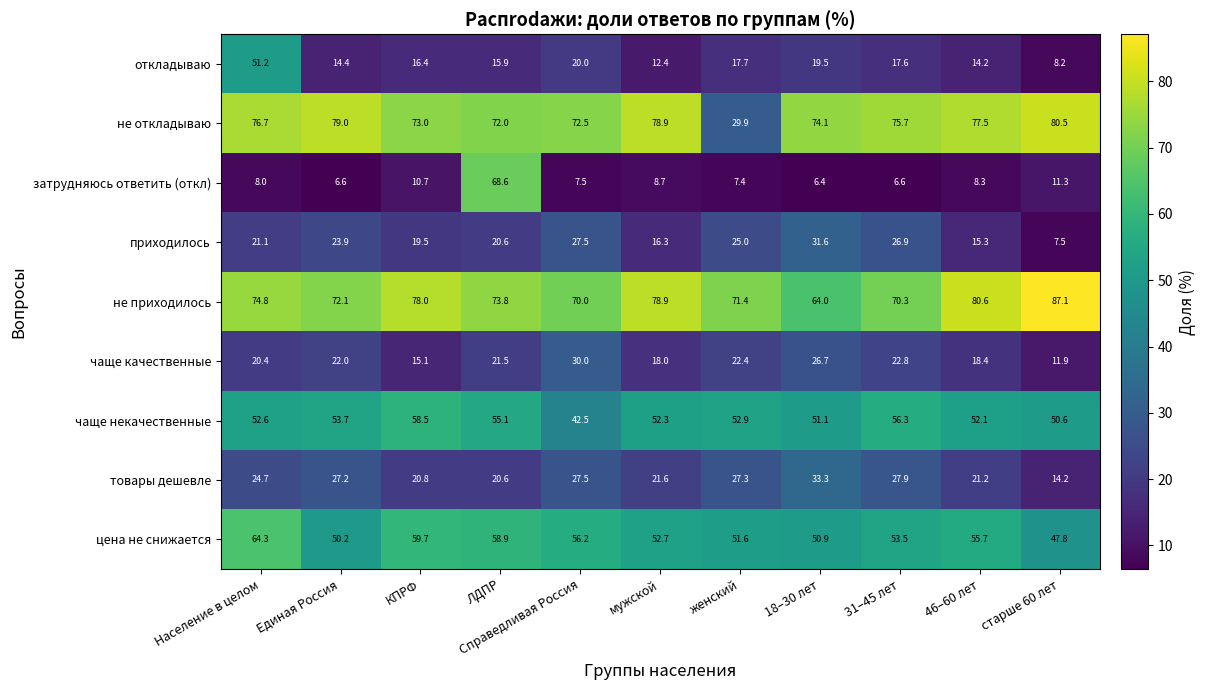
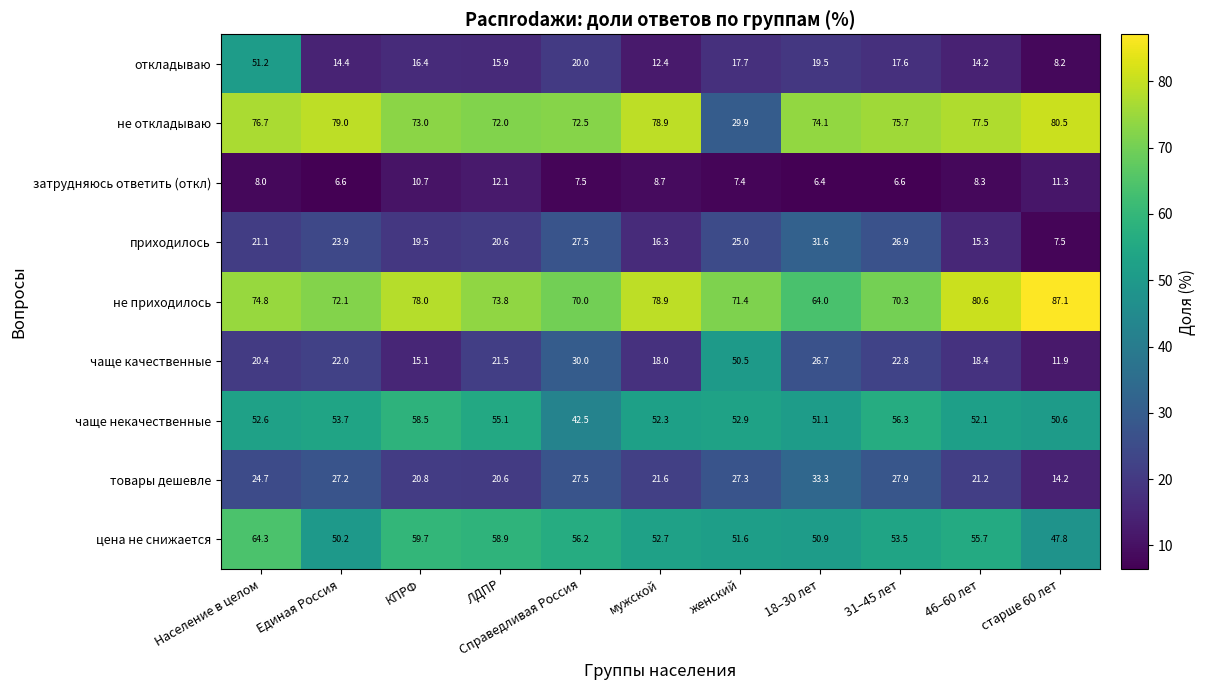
  {
    "откладываю": {
      "Население в целом": 51.2,
      "Единая Россия": 14.4,
      "КПРФ": 16.4,
      "ЛДПР": 15.9,
      "Справедливая Россия": 20.0,
      "мужской": 12.4,
      "женский": 17.7,
      "18–30 лет": 19.5,
      "31–45 лет": 17.6,
      "46–60 лет": 14.2,
      "старше 60 лет": 8.2
    },
    "не откладываю": {
      "Население в целом": 76.7,
      "Единая Россия": 79.0,
      "КПРФ": 73.0,
      "ЛДПР": 72.0,
      "Справедливая Россия": 72.5,
      "мужской": 78.9,
      "женский": 29.9,
      "18–30 лет": 74.1,
      "31–45 лет": 75.7,
      "46–60 лет": 77.5,
      "старше 60 лет": 80.5
    },
    "затрудняюсь ответить (откл)": {
      "Население в целом": 8.0,
      "Единая Россия": 6.6,
      "КПРФ": 10.7,
-     "ЛДПР": 68.6,
+     "ЛДПР": 12.1,
      "Справедливая Россия": 7.5,
      "мужской": 8.7,
      "женский": 7.4,
      "18–30 лет": 6.4,
      "31–45 лет": 6.6,
      "46–60 лет": 8.3,
      "старше 60 лет": 11.3
    },
    "приходилось": {
      "Население в целом": 21.1,
      "Единая Россия": 23.9,
      "КПРФ": 19.5,
      "ЛДПР": 20.6,
      "Справедливая Россия": 27.5,
      "мужской": 16.3,
      "женский": 25.0,
      "18–30 лет": 31.6,
      "31–45 лет": 26.9,
      "46–60 лет": 15.3,
      "старше 60 лет": 7.5
    },
    "не приходилось": {
      "Население в целом": 74.8,
      "Единая Россия": 72.1,
      "КПРФ": 78.0,
      "ЛДПР": 73.8,
      "Справедливая Россия": 70.0,
      "мужской": 78.9,
      "женский": 71.4,
      "18–30 лет": 64.0,
      "31–45 лет": 70.3,
      "46–60 лет": 80.6,
      "старше 60 лет": 87.1
    },
    "чаще качественные": {
      "Население в целом": 20.4,
      "Единая Россия": 22.0,
      "КПРФ": 15.1,
      "ЛДПР": 21.5,
      "Справедливая Россия": 30.0,
      "мужской": 18.0,
-     "женский": 22.4,
+     "женский": 50.5,
      "18–30 лет": 26.7,
      "31–45 лет": 22.8,
      "46–60 лет": 18.4,
      "старше 60 лет": 11.9
    },
    "чаще некачественные": {
      "Население в целом": 52.6,
      "Единая Россия": 53.7,
      "КПРФ": 58.5,
      "ЛДПР": 55.1,
      "Справедливая Россия": 42.5,
      "мужской": 52.3,
      "женский": 52.9,
      "18–30 лет": 51.1,
      "31–45 лет": 56.3,
      "46–60 лет": 52.1,
      "старше 60 лет": 50.6
    },
    "товары дешевле": {
      "Население в целом": 24.7,
      "Единая Россия": 27.2,
      "КПРФ": 20.8,
      "ЛДПР": 20.6,
      "Справедливая Россия": 27.5,
      "мужской": 21.6,
      "женский": 27.3,
      "18–30 лет": 33.3,
      "31–45 лет": 27.9,
      "46–60 лет": 21.2,
      "старше 60 лет": 14.2
    },
    "цена не снижается": {
      "Население в целом": 64.3,
      "Единая Россия": 50.2,
      "КПРФ": 59.7,
      "ЛДПР": 58.9,
      "Справедливая Россия": 56.2,
      "мужской": 52.7,
      "женский": 51.6,
      "18–30 лет": 50.9,
      "31–45 лет": 53.5,
      "46–60 лет": 55.7,
      "старше 60 лет": 47.8
    }
  }
